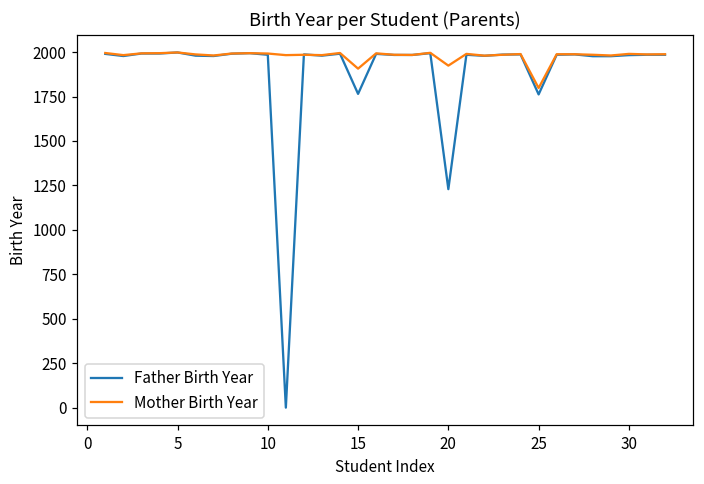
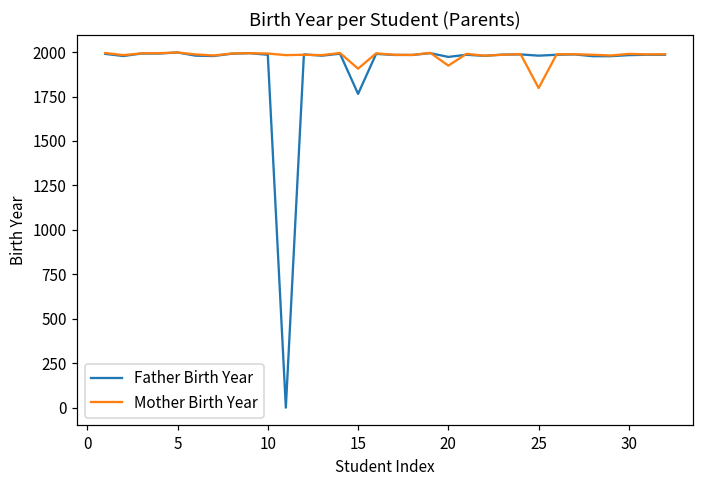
  {
    "Father Birth Year": {
      "15": 1770,
-     "20": 1230,
-     "25": 1760
+     "20": 1970,
+     "25": 1980
    },
    "Mother Birth Year": {
      "15": 1910,
      "20": 1920,
      "25": 1800
    }
  }
